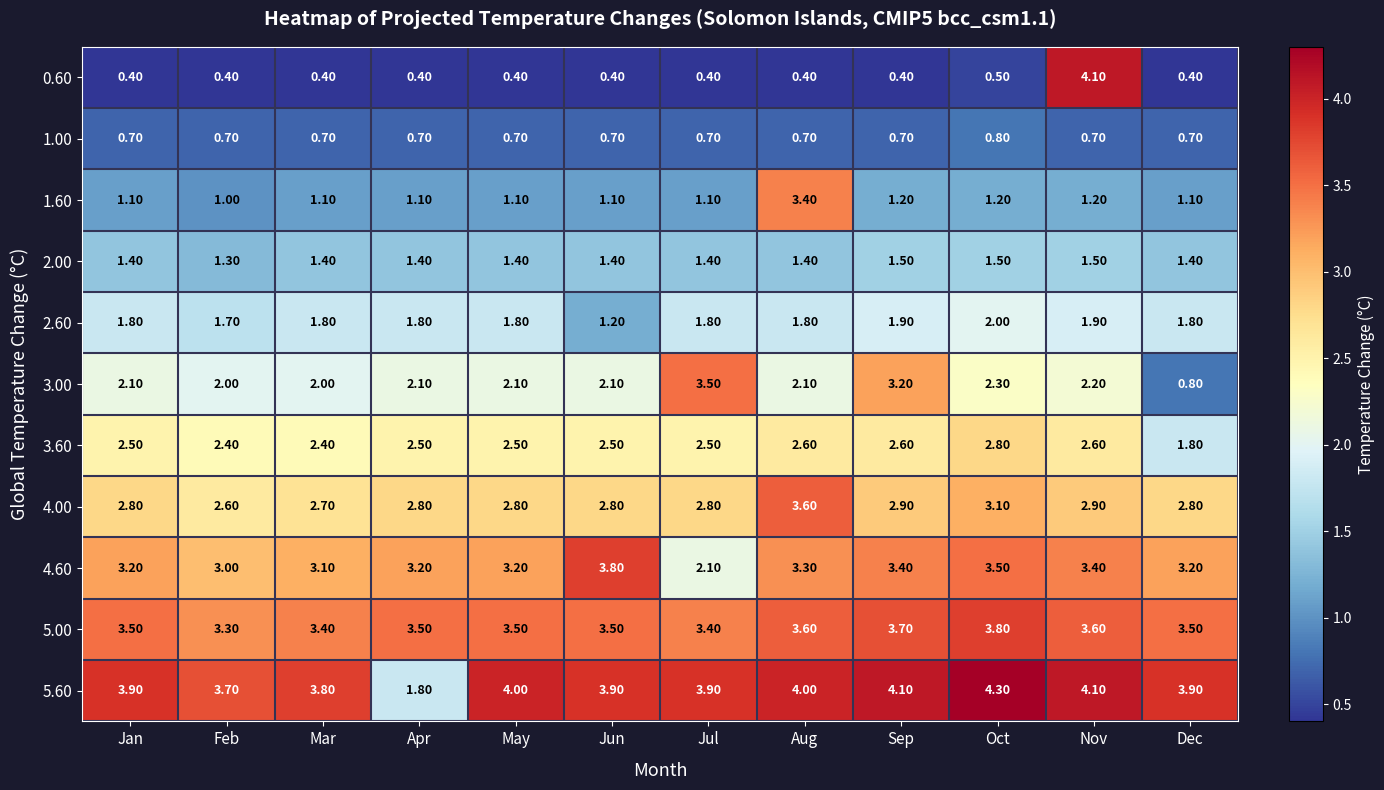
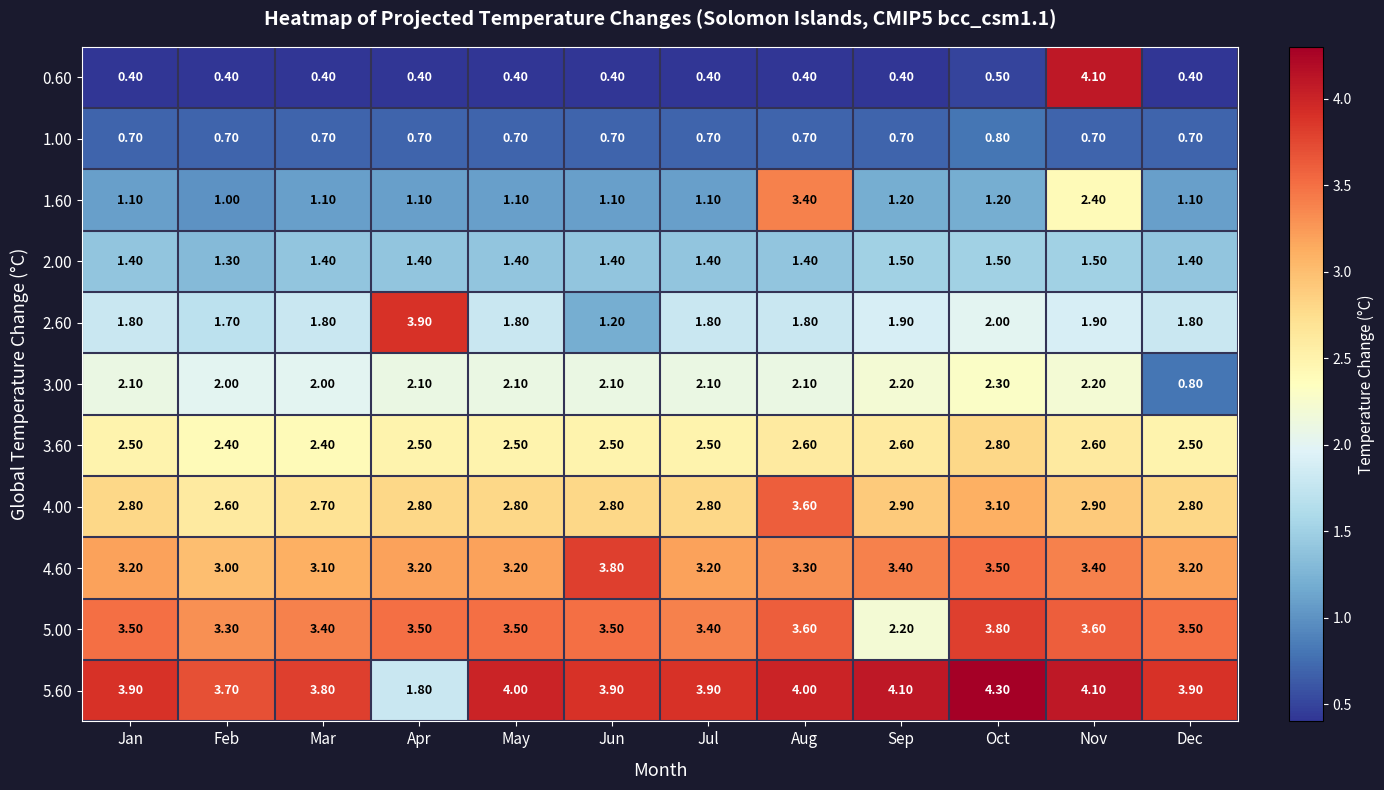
  {
    "0.60": {
      "Jan": 0.40,
      "Feb": 0.40,
      "Mar": 0.40,
      "Apr": 0.40,
      "May": 0.40,
      "Jun": 0.40,
      "Jul": 0.40,
      "Aug": 0.40,
      "Sep": 0.40,
      "Oct": 0.50,
      "Nov": 4.10,
      "Dec": 0.40
    },
    "1.00": {
      "Jan": 0.70,
      "Feb": 0.70,
      "Mar": 0.70,
      "Apr": 0.70,
      "May": 0.70,
      "Jun": 0.70,
      "Jul": 0.70,
      "Aug": 0.70,
      "Sep": 0.70,
      "Oct": 0.80,
      "Nov": 0.70,
      "Dec": 0.70
    },
    "1.60": {
      "Jan": 1.10,
      "Feb": 1.00,
      "Mar": 1.10,
      "Apr": 1.10,
      "May": 1.10,
      "Jun": 1.10,
      "Jul": 1.10,
      "Aug": 3.40,
      "Sep": 1.20,
      "Oct": 1.20,
-     "Nov": 1.20,
+     "Nov": 2.40,
      "Dec": 1.10
    },
    "2.00": {
      "Jan": 1.40,
      "Feb": 1.30,
      "Mar": 1.40,
      "Apr": 1.40,
      "May": 1.40,
      "Jun": 1.40,
      "Jul": 1.40,
      "Aug": 1.40,
      "Sep": 1.50,
      "Oct": 1.50,
      "Nov": 1.50,
      "Dec": 1.40
    },
    "2.60": {
      "Jan": 1.80,
      "Feb": 1.70,
      "Mar": 1.80,
-     "Apr": 1.80,
+     "Apr": 3.90,
      "May": 1.80,
      "Jun": 1.20,
      "Jul": 1.80,
      "Aug": 1.80,
      "Sep": 1.90,
      "Oct": 2.00,
      "Nov": 1.90,
      "Dec": 1.80
    },
    "3.00": {
      "Jan": 2.10,
      "Feb": 2.00,
      "Mar": 2.00,
      "Apr": 2.10,
      "May": 2.10,
      "Jun": 2.10,
-     "Jul": 3.50,
+     "Jul": 2.10,
      "Aug": 2.10,
-     "Sep": 3.20,
+     "Sep": 2.20,
      "Oct": 2.30,
      "Nov": 2.20,
      "Dec": 0.80
    },
    "3.60": {
      "Jan": 2.50,
      "Feb": 2.40,
      "Mar": 2.40,
      "Apr": 2.50,
      "May": 2.50,
      "Jun": 2.50,
      "Jul": 2.50,
      "Aug": 2.60,
      "Sep": 2.60,
      "Oct": 2.80,
      "Nov": 2.60,
-     "Dec": 1.80
+     "Dec": 2.50
    },
    "4.00": {
      "Jan": 2.80,
      "Feb": 2.60,
      "Mar": 2.70,
      "Apr": 2.80,
      "May": 2.80,
      "Jun": 2.80,
      "Jul": 2.80,
      "Aug": 3.60,
      "Sep": 2.90,
      "Oct": 3.10,
      "Nov": 2.90,
      "Dec": 2.80
    },
    "4.60": {
      "Jan": 3.20,
      "Feb": 3.00,
      "Mar": 3.10,
      "Apr": 3.20,
      "May": 3.20,
      "Jun": 3.80,
-     "Jul": 2.10,
+     "Jul": 3.20,
      "Aug": 3.30,
      "Sep": 3.40,
      "Oct": 3.50,
      "Nov": 3.40,
      "Dec": 3.20
    },
    "5.00": {
      "Jan": 3.50,
      "Feb": 3.30,
      "Mar": 3.40,
      "Apr": 3.50,
      "May": 3.50,
      "Jun": 3.50,
      "Jul": 3.40,
      "Aug": 3.60,
-     "Sep": 3.70,
+     "Sep": 2.20,
      "Oct": 3.80,
      "Nov": 3.60,
      "Dec": 3.50
    },
    "5.60": {
      "Jan": 3.90,
      "Feb": 3.70,
      "Mar": 3.80,
      "Apr": 1.80,
      "May": 4.00,
      "Jun": 3.90,
      "Jul": 3.90,
      "Aug": 4.00,
      "Sep": 4.10,
      "Oct": 4.30,
      "Nov": 4.10,
      "Dec": 3.90
    }
  }
